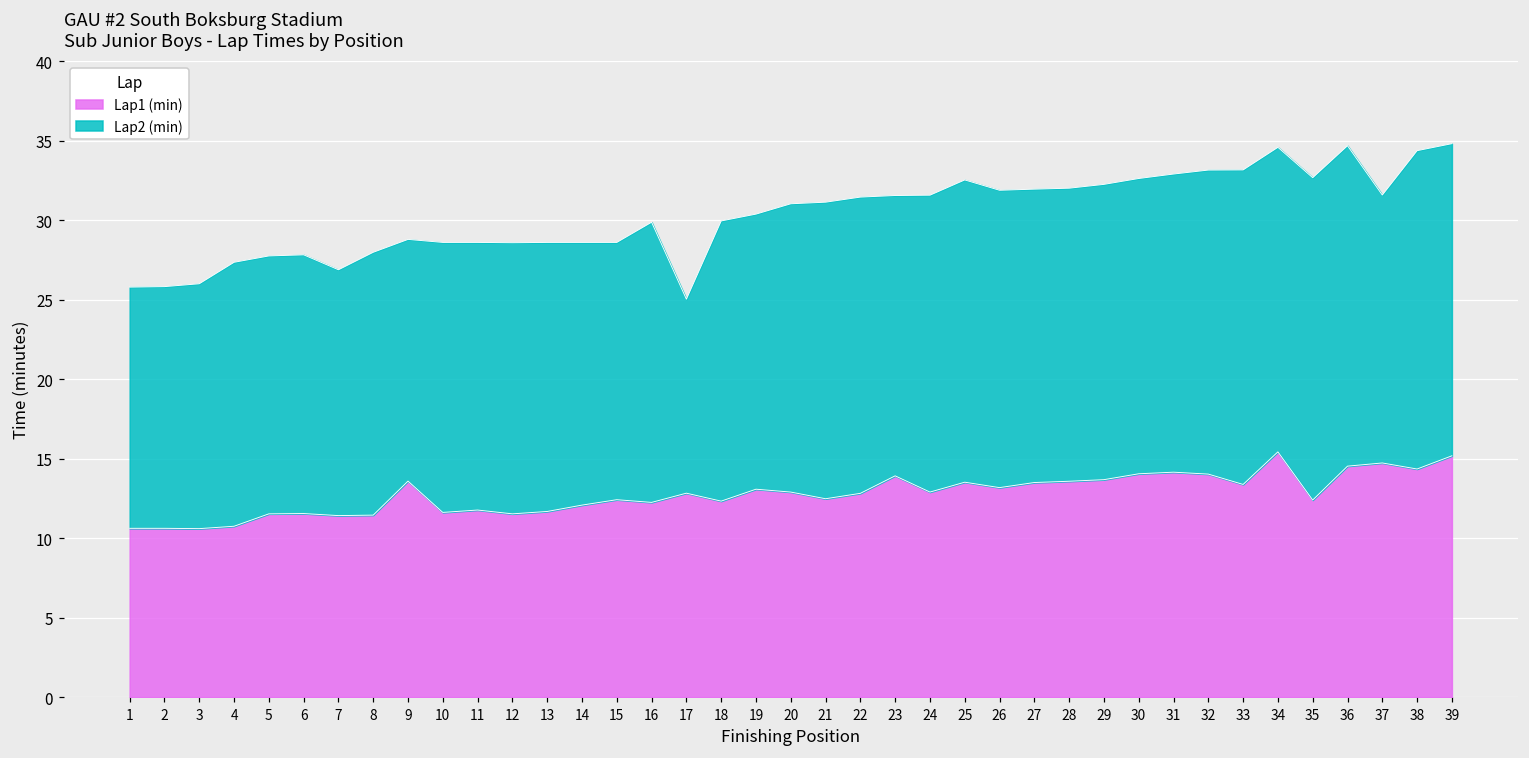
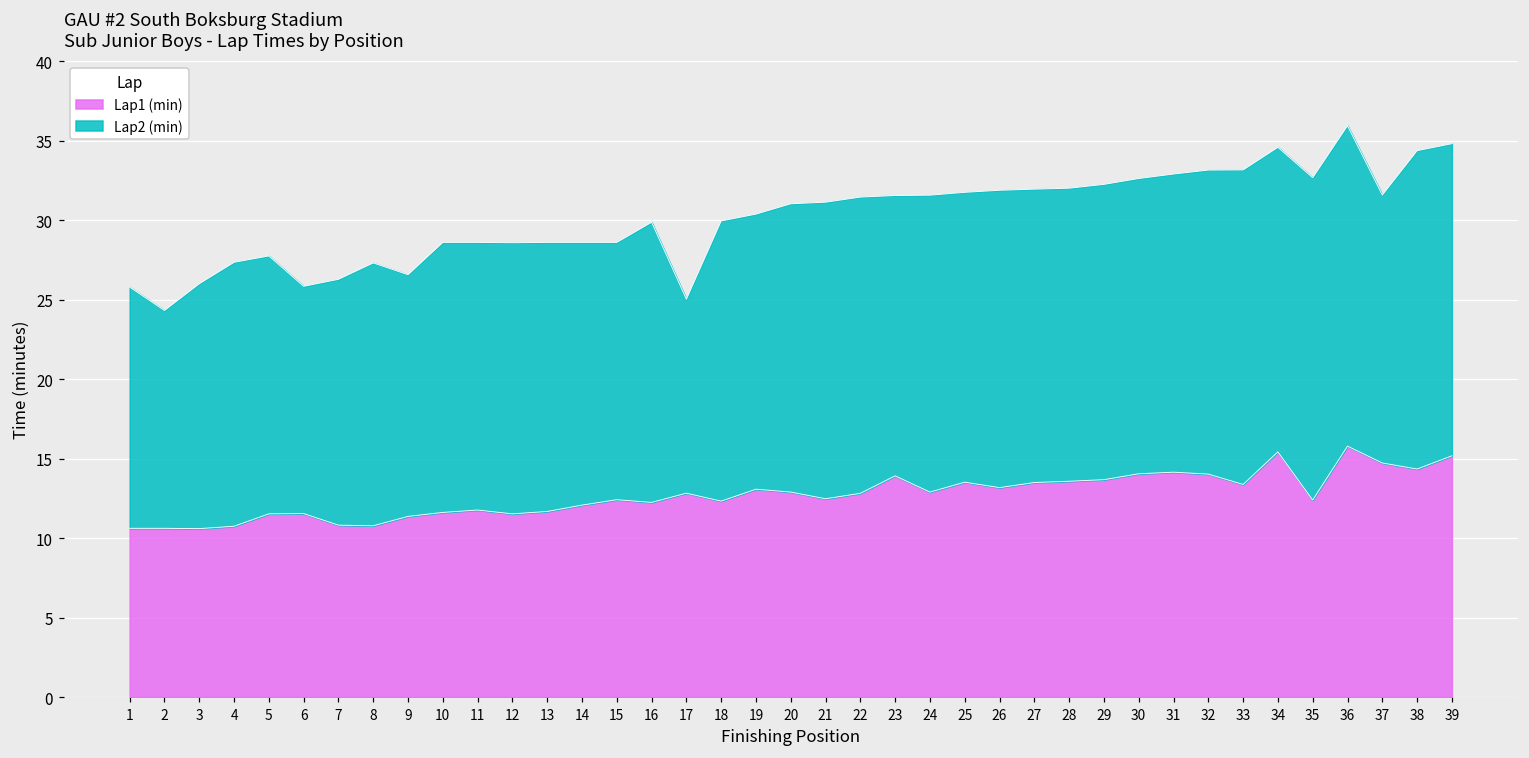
  {
    "Lap1 (min)": {
      "1": 10.6,
      "2": 10.6,
      "3": 10.6,
      "4": 10.8,
      "5": 11.5,
      "6": 11.6,
-     "7": 11.4,
-     "8": 11.5,
-     "9": 13.6,
+     "7": 10.8,
+     "8": 10.8,
+     "9": 11.4,
      "10": 11.6,
      "11": 11.8,
      "12": 11.5,
      "13": 11.7,
      "14": 12.1,
      "15": 12.4,
      "16": 12.3,
      "17": 12.8,
      "18": 12.3,
      "19": 13.1,
      "20": 12.9,
      "21": 12.5,
      "22": 12.8,
      "23": 13.9,
      "24": 12.9,
      "25": 13.5,
      "26": 13.2,
      "27": 13.5,
      "28": 13.6,
      "29": 13.7,
      "30": 14.1,
      "31": 14.2,
      "32": 14.0,
      "33": 13.4,
      "34": 15.4,
      "35": 12.4,
-     "36": 14.5,
+     "36": 15.8,
      "37": 14.7,
      "38": 14.4,
      "39": 15.2
    },
    "Lap2 (min)": {
      "1": 15.2,
-     "2": 15.2,
+     "2": 13.7,
      "3": 15.4,
      "4": 16.6,
      "5": 16.2,
-     "6": 16.3,
+     "6": 14.3,
      "7": 15.5,
      "8": 16.5,
      "9": 15.2,
      "10": 17.0,
      "11": 16.8,
      "12": 17.0,
      "13": 16.9,
      "14": 16.5,
      "15": 16.2,
      "16": 17.6,
      "17": 12.2,
      "18": 17.6,
      "19": 17.3,
      "20": 18.1,
      "21": 18.7,
      "22": 18.6,
      "23": 17.6,
      "24": 18.7,
-     "25": 19.0,
+     "25": 18.2,
      "26": 18.7,
      "27": 18.5,
      "28": 18.4,
      "29": 18.6,
      "30": 18.6,
      "31": 18.8,
      "32": 19.1,
      "33": 19.8,
      "34": 19.2,
      "35": 20.3,
      "36": 20.2,
      "37": 16.9,
      "38": 20.0,
      "39": 19.6
    }
  }
